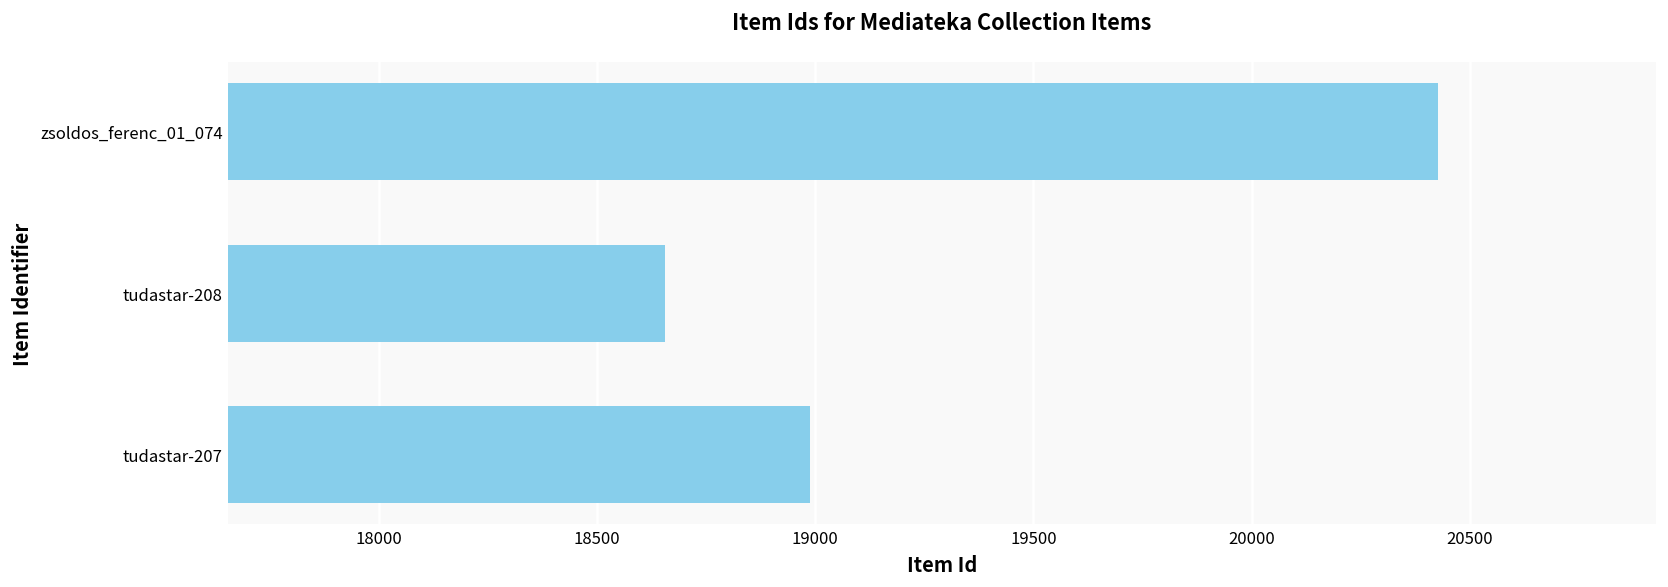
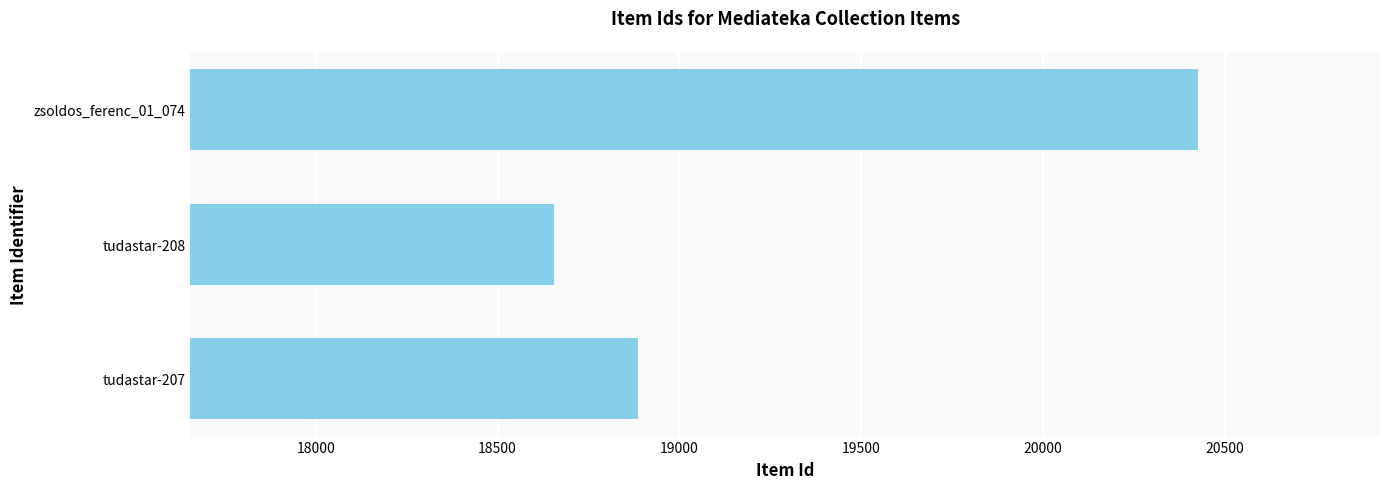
  {
    "zsoldos_ferenc_01_074": 20430,
    "tudastar-208": 18660,
-   "tudastar-207": 18990
+   "tudastar-207": 18890
  }
